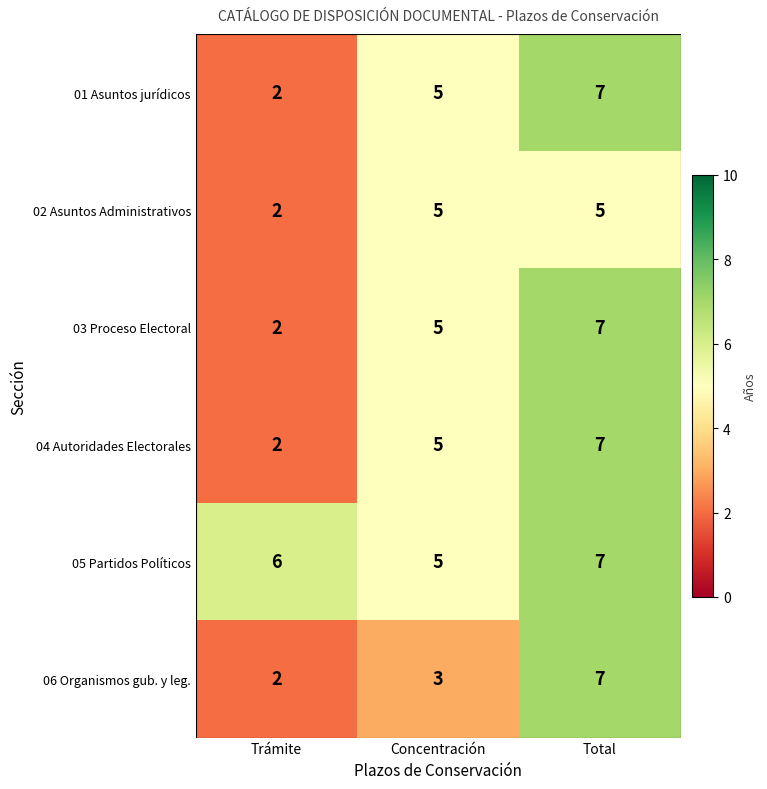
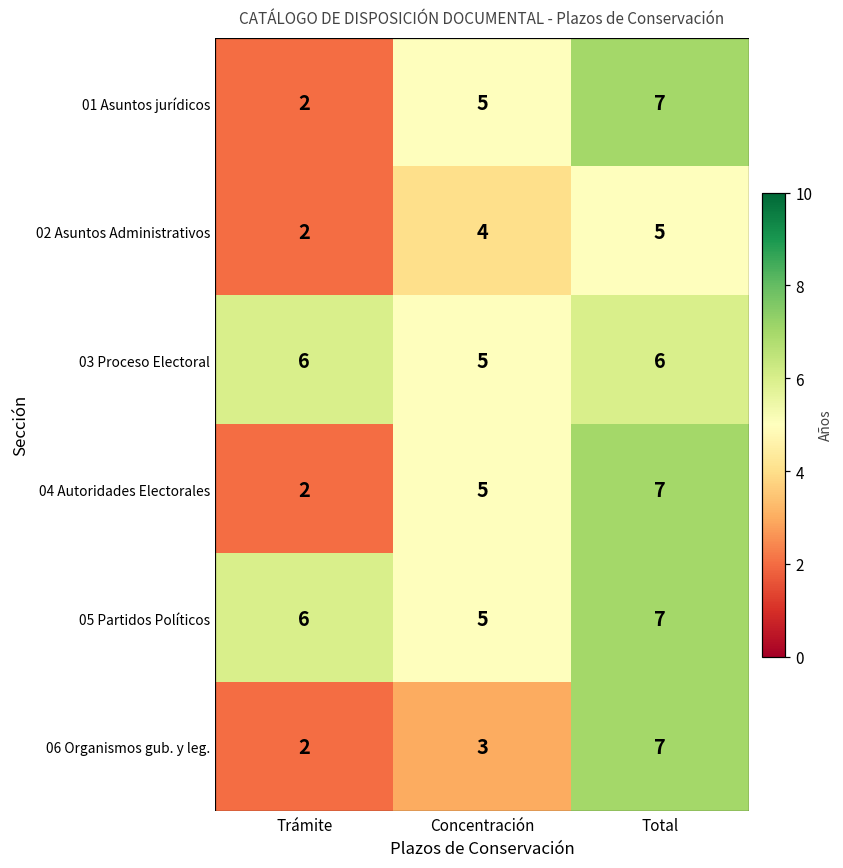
  {
    "01 Asuntos jurídicos": {
      "Trámite": 2,
      "Concentración": 5,
      "Total": 7
    },
    "02 Asuntos Administrativos": {
      "Trámite": 2,
-     "Concentración": 5,
+     "Concentración": 4,
      "Total": 5
    },
    "03 Proceso Electoral": {
-     "Trámite": 2,
+     "Trámite": 6,
      "Concentración": 5,
-     "Total": 7
+     "Total": 6
    },
    "04 Autoridades Electorales": {
      "Trámite": 2,
      "Concentración": 5,
      "Total": 7
    },
    "05 Partidos Políticos": {
      "Trámite": 6,
      "Concentración": 5,
      "Total": 7
    },
    "06 Organismos gub. y leg.": {
      "Trámite": 2,
      "Concentración": 3,
      "Total": 7
    }
  }
